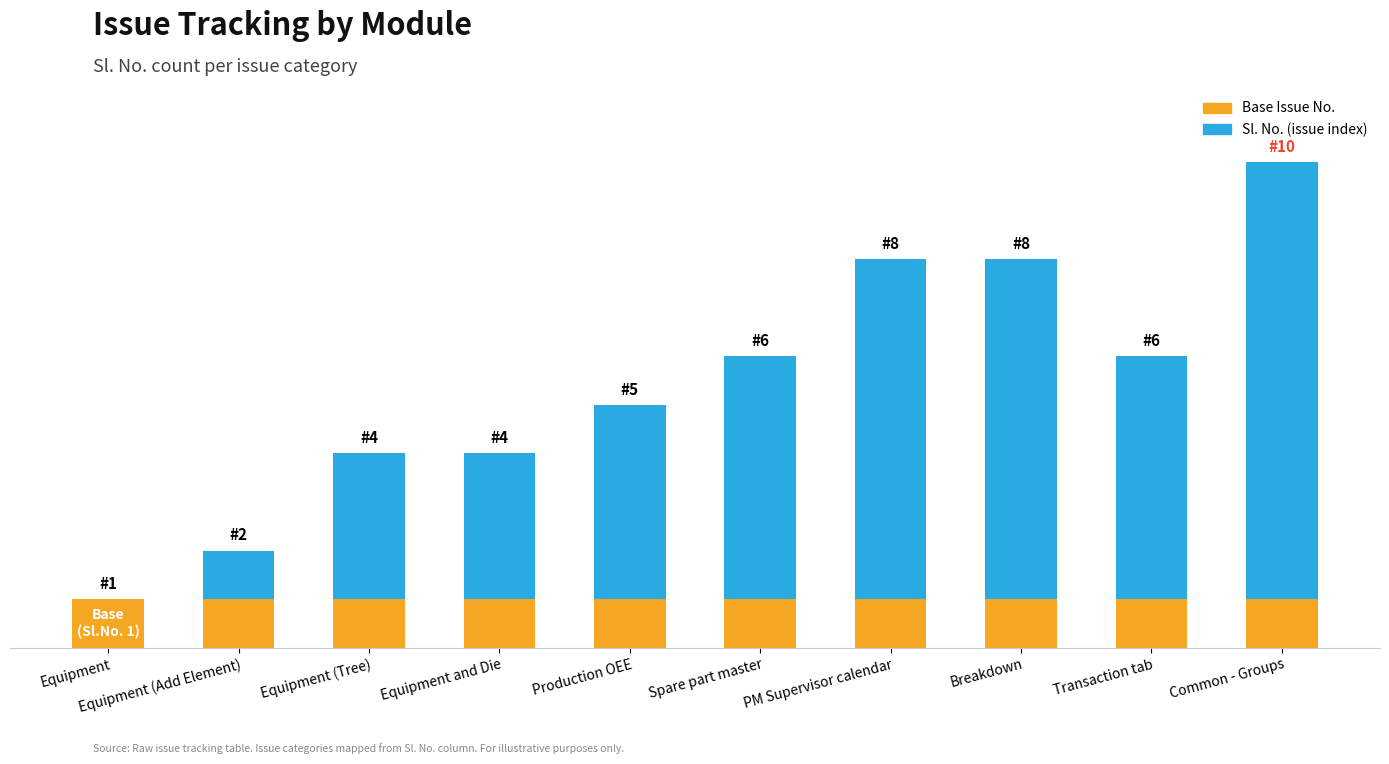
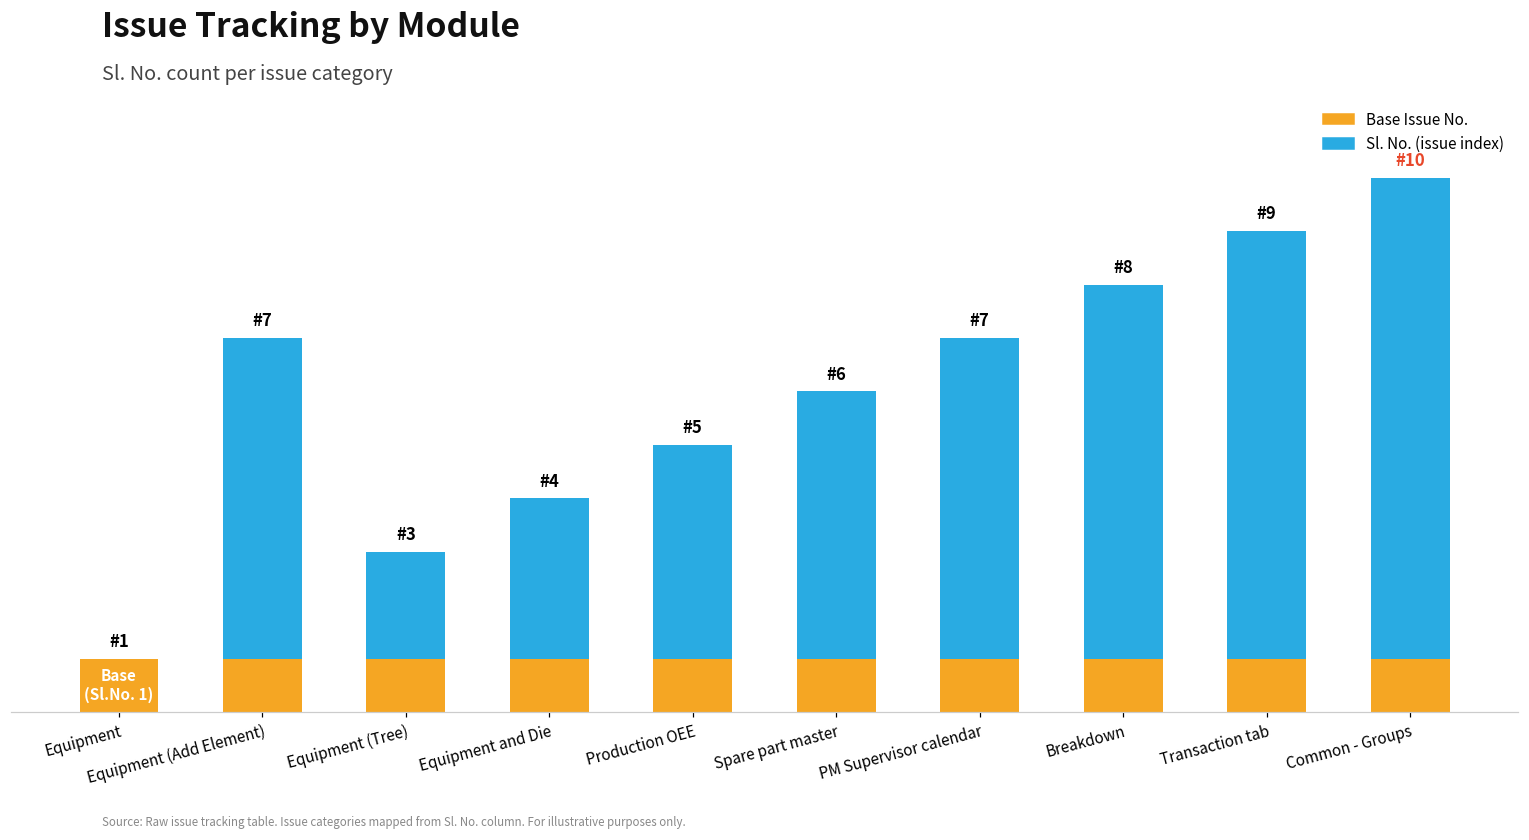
  {
    "Base Issue No.": {
      "Equipment": 1
    },
    "Sl. No. (issue index)": {
-     "Equipment (Add Element)": 2,
-     "Equipment (Tree)": 4,
-     "PM Supervisor calendar": 8,
-     "Transaction tab": 6
+     "Equipment (Add Element)": 7,
+     "Equipment (Tree)": 3,
+     "PM Supervisor calendar": 7,
+     "Transaction tab": 9
    }
  }
